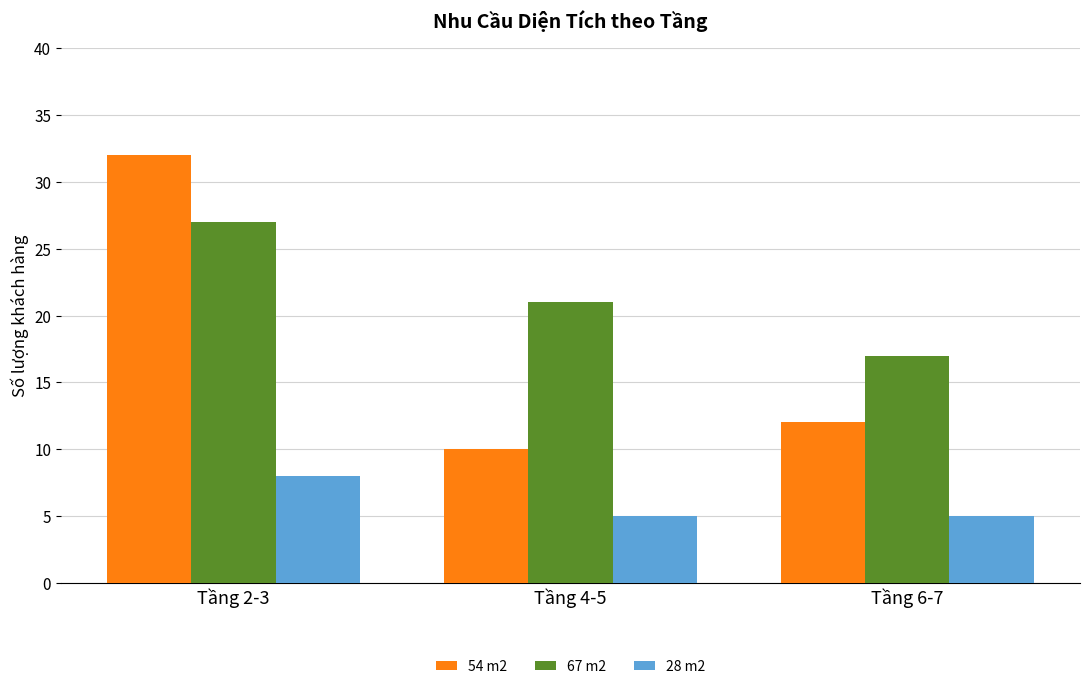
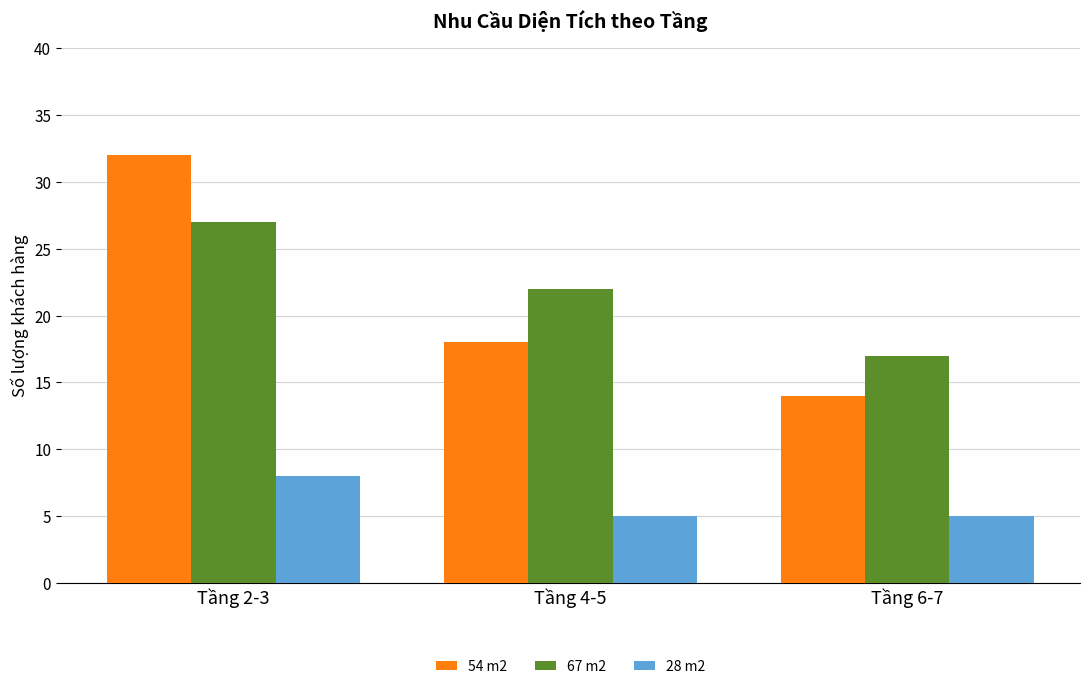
  {
    "54 m2": {
      "Tầng 2-3": 32,
-     "Tầng 4-5": 10,
-     "Tầng 6-7": 12
+     "Tầng 4-5": 18,
+     "Tầng 6-7": 14
    },
    "67 m2": {
      "Tầng 2-3": 27,
-     "Tầng 4-5": 21,
+     "Tầng 4-5": 22,
      "Tầng 6-7": 17
    },
    "28 m2": {
      "Tầng 2-3": 8,
      "Tầng 4-5": 5,
      "Tầng 6-7": 5
    }
  }
